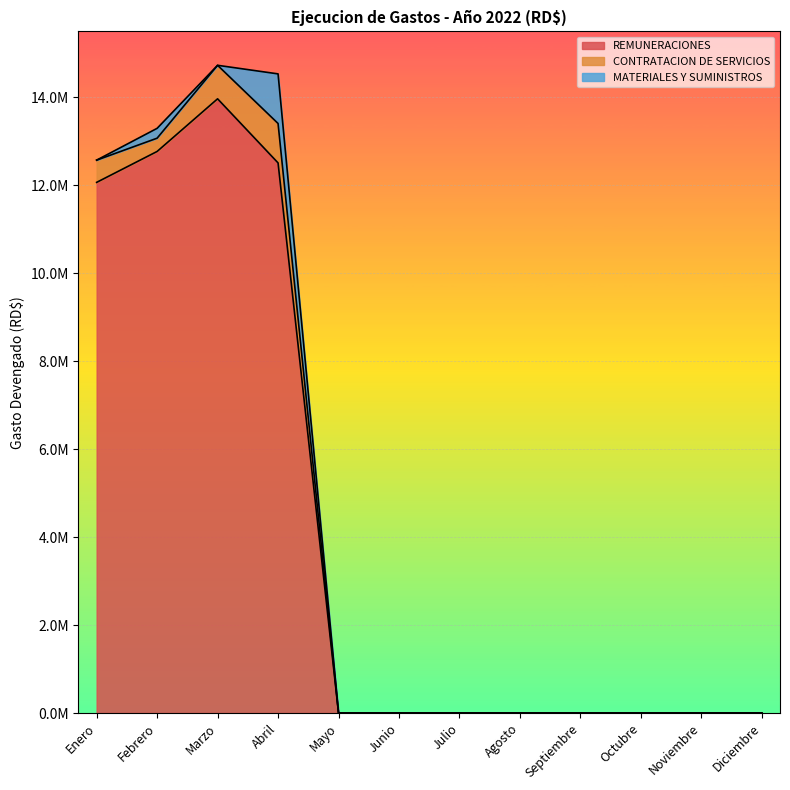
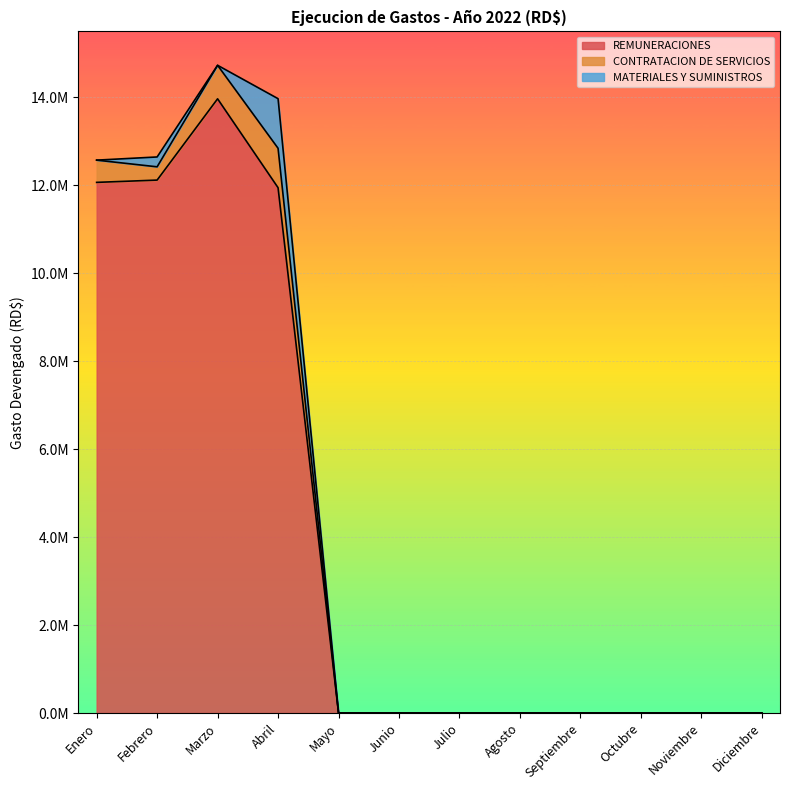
  {
    "REMUNERACIONES": {
      "Enero": 12100000,
-     "Febrero": 12800000,
+     "Febrero": 12100000,
      "Marzo": 14000000,
-     "Abril": 12500000
+     "Abril": 11900000
    },
    "CONTRATACION DE SERVICIOS": {
      "Febrero": 300000,
      "Abril": 900000
    },
    "MATERIALES Y SUMINISTROS": {
      "Febrero": 200000,
      "Abril": 1100000
    }
  }
